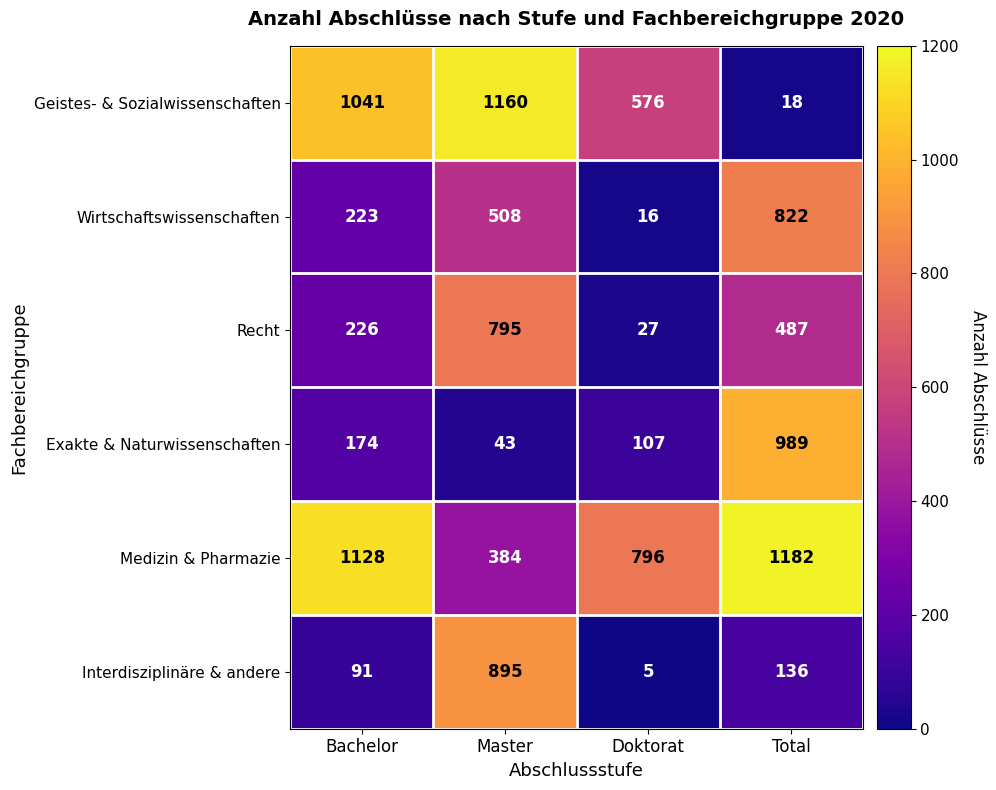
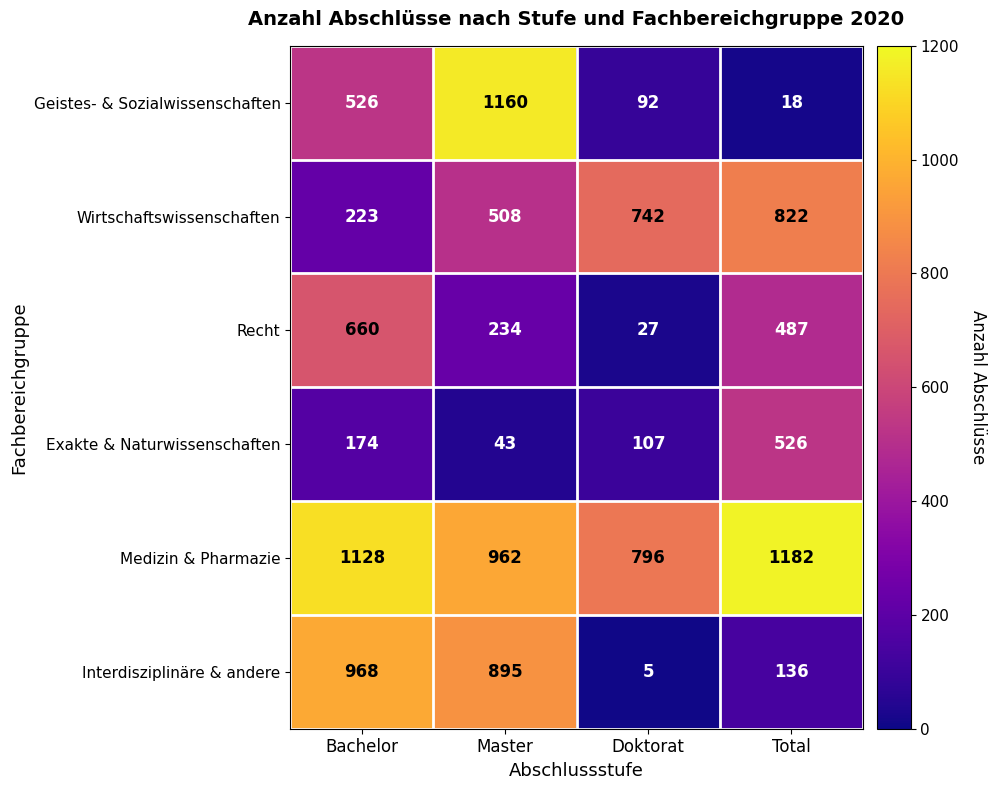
  {
    "Geistes- & Sozialwissenschaften": {
-     "Bachelor": 1041,
+     "Bachelor": 526,
      "Master": 1160,
-     "Doktorat": 576,
+     "Doktorat": 92,
      "Total": 18
    },
    "Wirtschaftswissenschaften": {
      "Bachelor": 223,
      "Master": 508,
-     "Doktorat": 16,
+     "Doktorat": 742,
      "Total": 822
    },
    "Recht": {
-     "Bachelor": 226,
-     "Master": 795,
+     "Bachelor": 660,
+     "Master": 234,
      "Doktorat": 27,
      "Total": 487
    },
    "Exakte & Naturwissenschaften": {
      "Bachelor": 174,
      "Master": 43,
      "Doktorat": 107,
-     "Total": 989
+     "Total": 526
    },
    "Medizin & Pharmazie": {
      "Bachelor": 1128,
-     "Master": 384,
+     "Master": 962,
      "Doktorat": 796,
      "Total": 1182
    },
    "Interdisziplinäre & andere": {
-     "Bachelor": 91,
+     "Bachelor": 968,
      "Master": 895,
      "Doktorat": 5,
      "Total": 136
    }
  }
